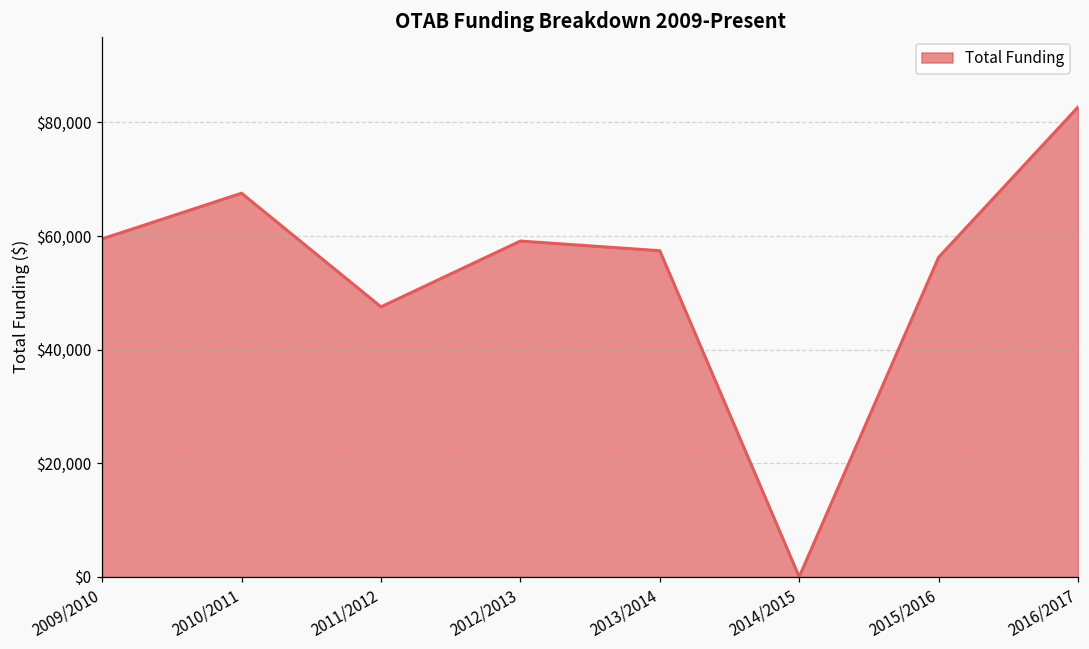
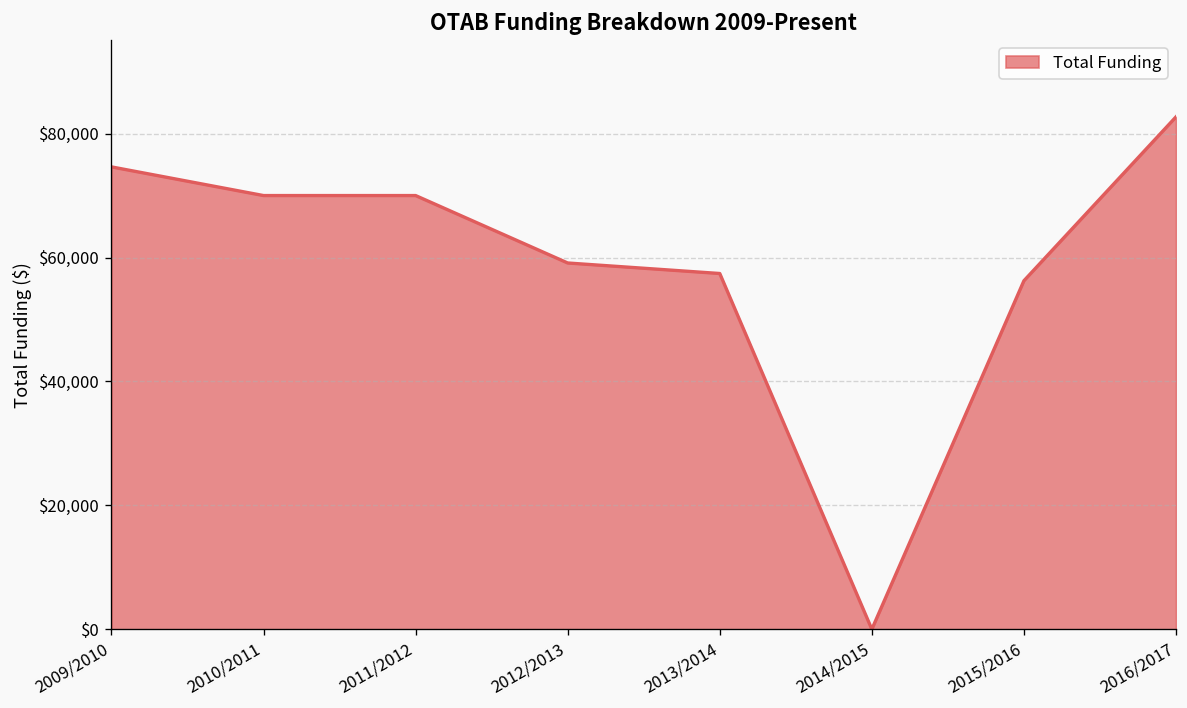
  {
-   "2009/2010": "$60,000",
-   "2010/2011": "$68,000",
-   "2011/2012": "$48,000",
+   "2009/2010": "$75,000",
+   "2010/2011": "$70,000",
+   "2011/2012": "$70,000",
    "2012/2013": "$59,000",
    "2013/2014": "$57,000",
    "2014/2015": "$0",
    "2015/2016": "$56,000",
    "2016/2017": "$83,000"
  }
